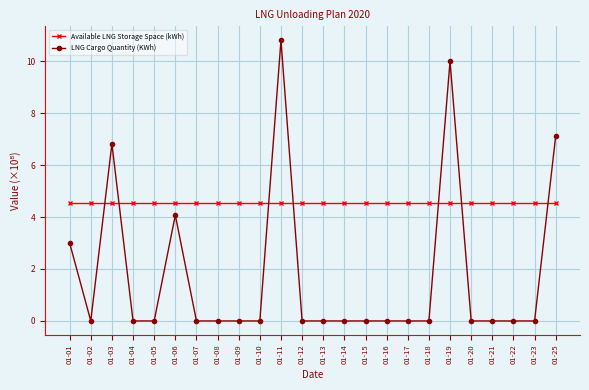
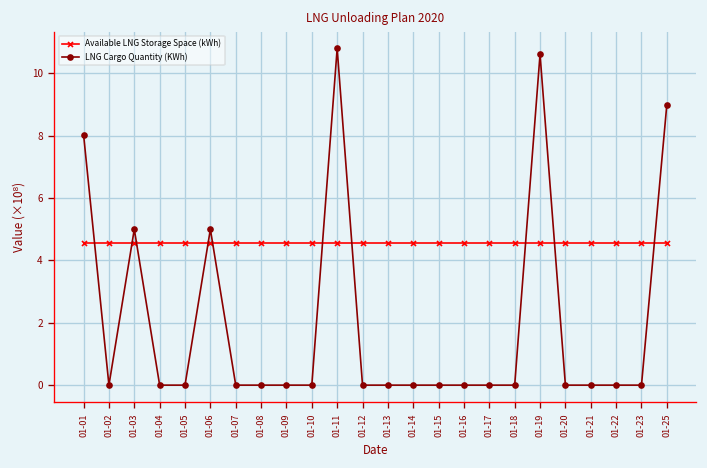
  {
    "Available LNG Storage Space (kWh)": {
      "01-01": 4.6,
      "01-02": 4.6,
      "01-03": 4.6,
      "01-04": 4.6,
      "01-05": 4.6,
      "01-06": 4.6,
      "01-07": 4.6,
      "01-08": 4.6,
      "01-09": 4.6,
      "01-10": 4.6,
      "01-11": 4.6,
      "01-12": 4.6,
      "01-13": 4.6,
      "01-14": 4.6,
      "01-15": 4.6,
      "01-16": 4.6,
      "01-17": 4.6,
      "01-18": 4.6,
      "01-19": 4.6,
      "01-20": 4.6,
      "01-21": 4.6,
      "01-22": 4.6,
      "01-23": 4.6,
      "01-25": 4.6
    },
    "LNG Cargo Quantity (KWh)": {
-     "01-01": 3.0,
+     "01-01": 8.0,
      "01-02": 0.0,
-     "01-03": 6.8,
+     "01-03": 5.0,
      "01-04": 0.0,
      "01-05": 0.0,
-     "01-06": 4.1,
+     "01-06": 5.0,
      "01-07": 0.0,
      "01-08": 0.0,
      "01-09": 0.0,
      "01-10": 0.0,
      "01-11": 10.8,
      "01-12": 0.0,
      "01-13": 0.0,
      "01-14": 0.0,
      "01-15": 0.0,
      "01-16": 0.0,
      "01-17": 0.0,
      "01-18": 0.0,
-     "01-19": 10.0,
+     "01-19": 10.6,
      "01-20": 0.0,
      "01-21": 0.0,
      "01-22": 0.0,
      "01-23": 0.0,
-     "01-25": 7.1
+     "01-25": 9.0
    }
  }
